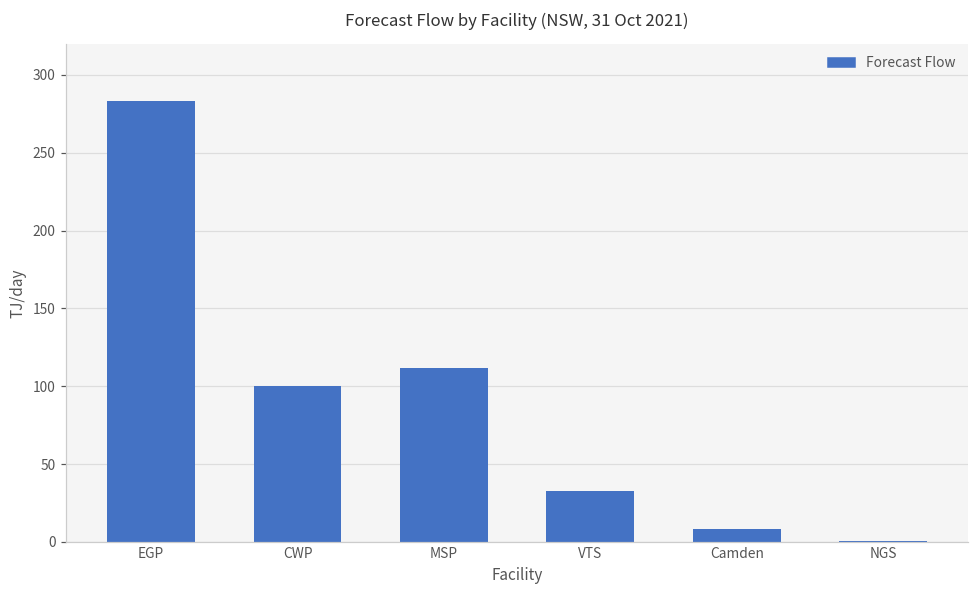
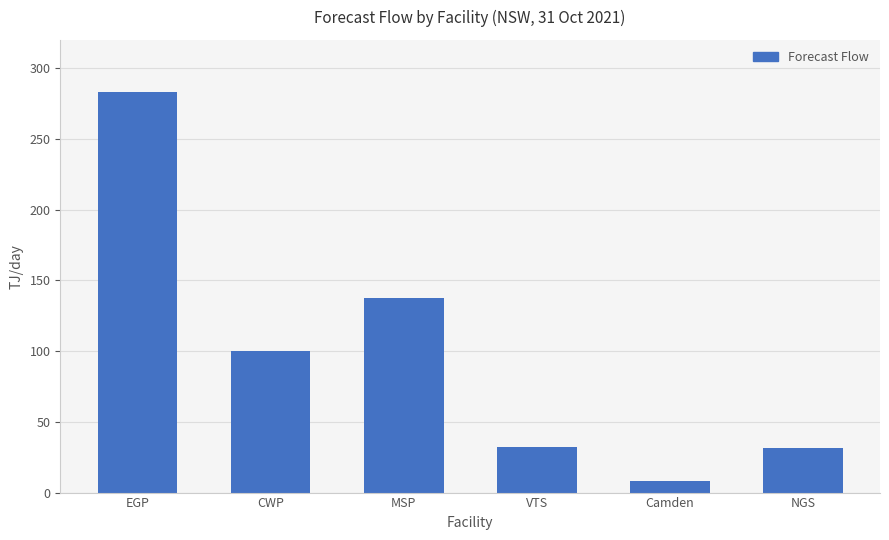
  {
    "EGP": 284,
    "CWP": 100,
-   "MSP": 112,
+   "MSP": 138,
    "VTS": 32,
    "Camden": 8,
-   "NGS": 1
+   "NGS": 32
  }
